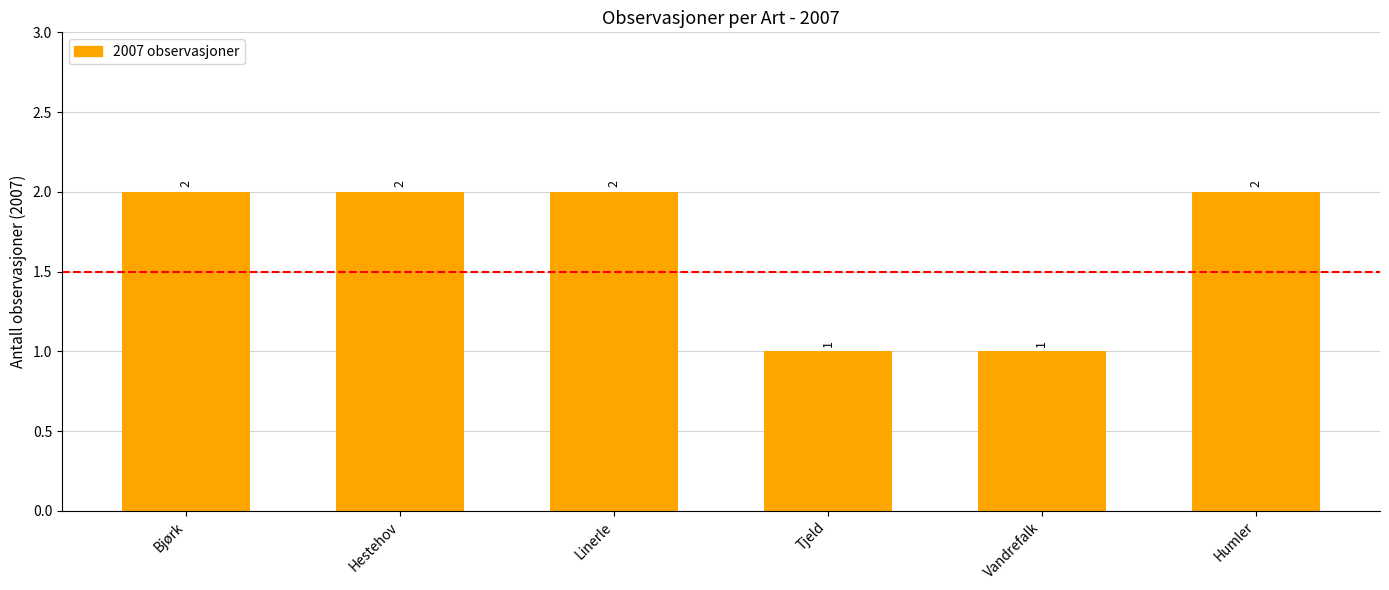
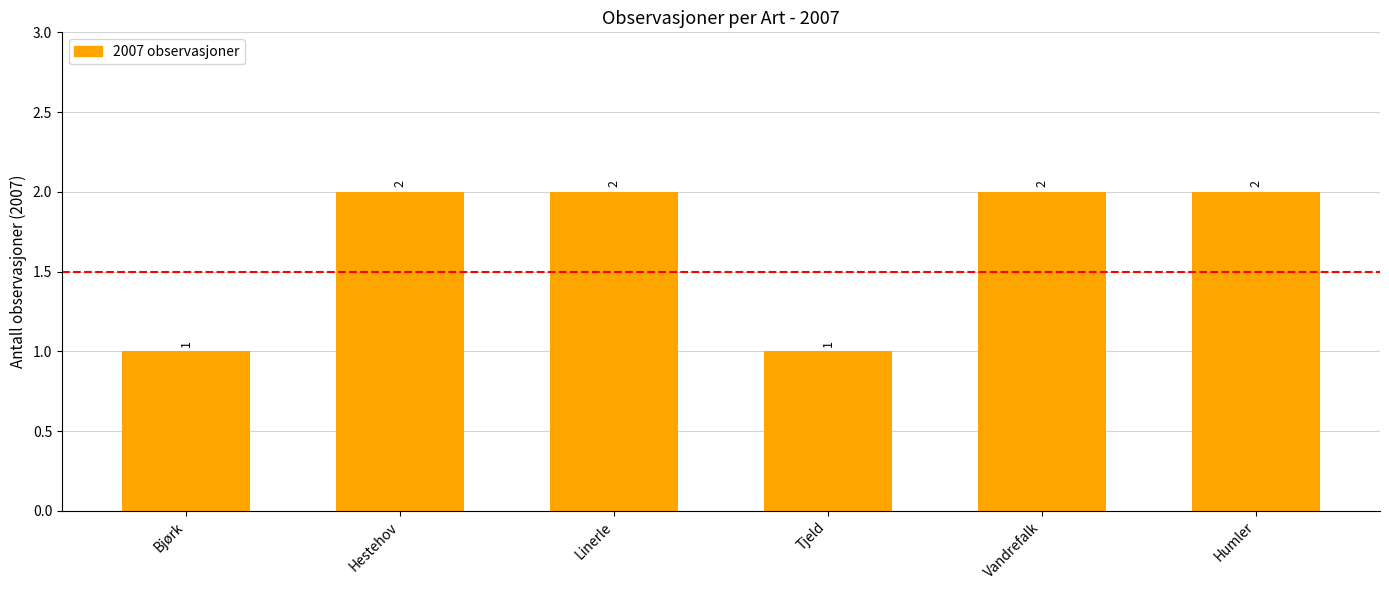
  {
-   "Bjørk": 2,
+   "Bjørk": 1,
    "Hestehov": 2,
    "Linerle": 2,
    "Tjeld": 1,
-   "Vandrefalk": 1,
+   "Vandrefalk": 2,
    "Humler": 2
  }
